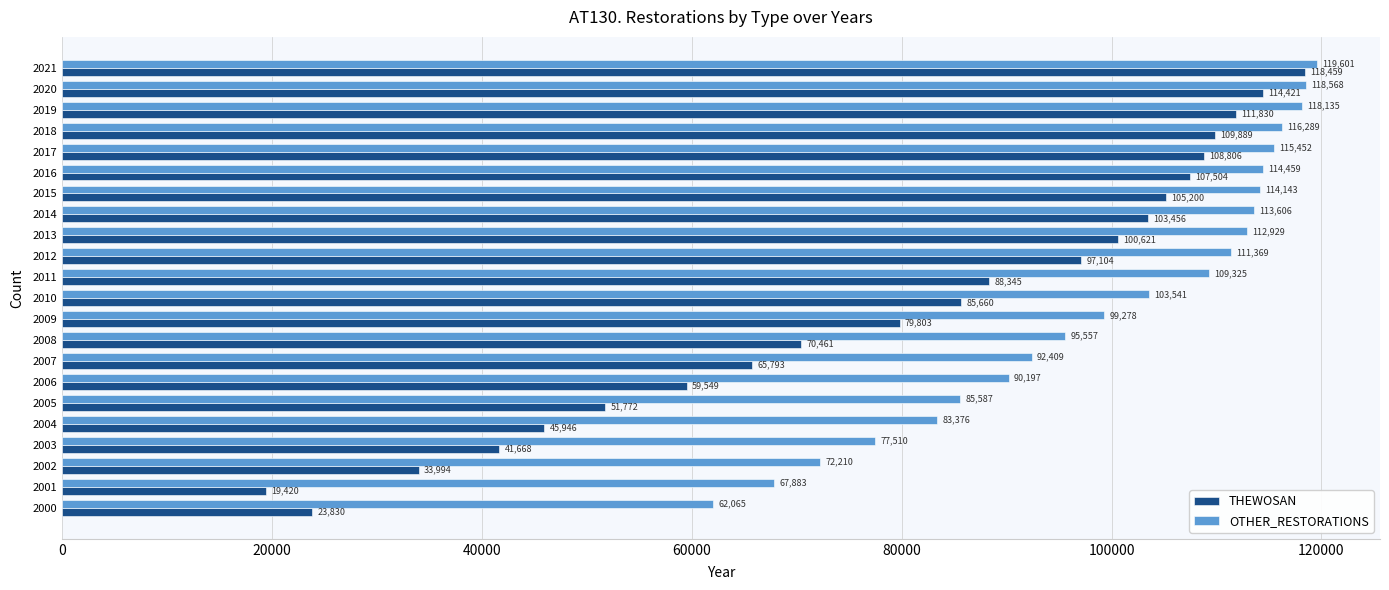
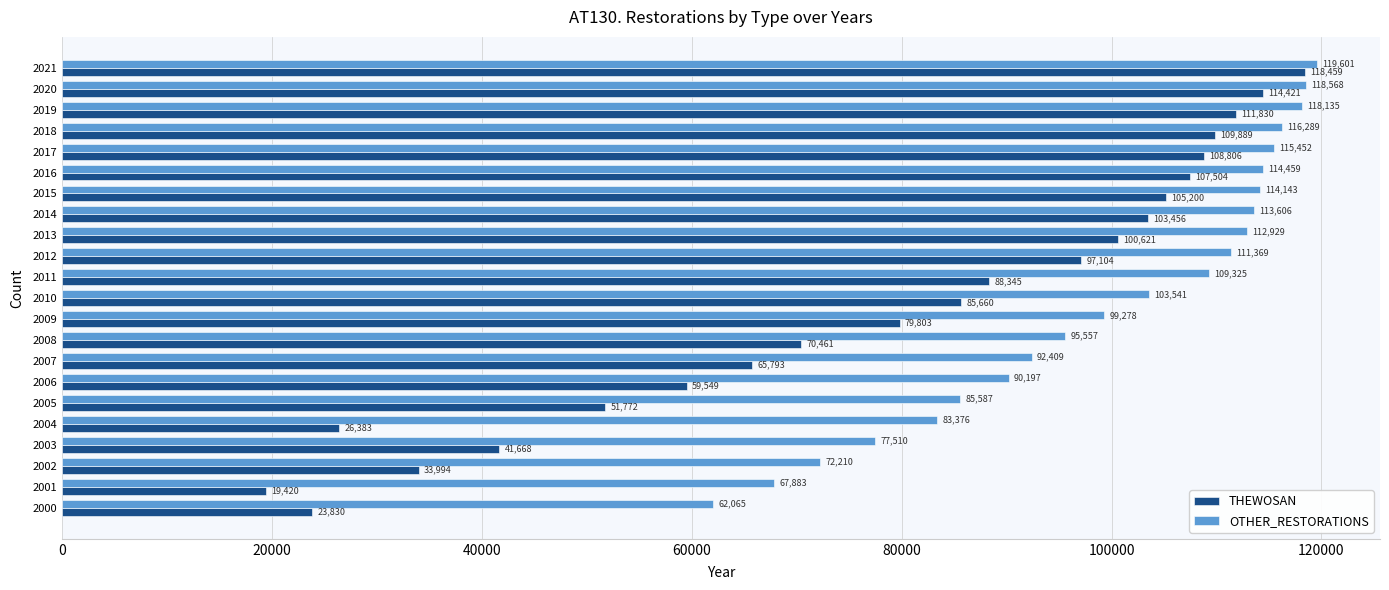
  {
    "THEWOSAN": {
      "2021": "118,459",
      "2020": "114,421",
      "2019": "111,830",
      "2018": "109,889",
      "2017": "108,806",
      "2016": "107,504",
      "2015": "105,200",
      "2014": "103,456",
      "2013": "100,621",
      "2012": "97,104",
      "2011": "88,345",
      "2010": "85,660",
      "2009": "79,803",
      "2008": "70,461",
      "2007": "65,793",
      "2006": "59,549",
      "2005": "51,772",
-     "2004": "45,946",
+     "2004": "26,383",
      "2003": "41,668",
      "2002": "33,994",
      "2001": "19,420",
      "2000": "23,830"
    },
    "OTHER_RESTORATIONS": {
      "2021": "119,601",
      "2020": "118,568",
      "2019": "118,135",
      "2018": "116,289",
      "2017": "115,452",
      "2016": "114,459",
      "2015": "114,143",
      "2014": "113,606",
      "2013": "112,929",
      "2012": "111,369",
      "2011": "109,325",
      "2010": "103,541",
      "2009": "99,278",
      "2008": "95,557",
      "2007": "92,409",
      "2006": "90,197",
      "2005": "85,587",
      "2004": "83,376",
      "2003": "77,510",
      "2002": "72,210",
      "2001": "67,883",
      "2000": "62,065"
    }
  }
